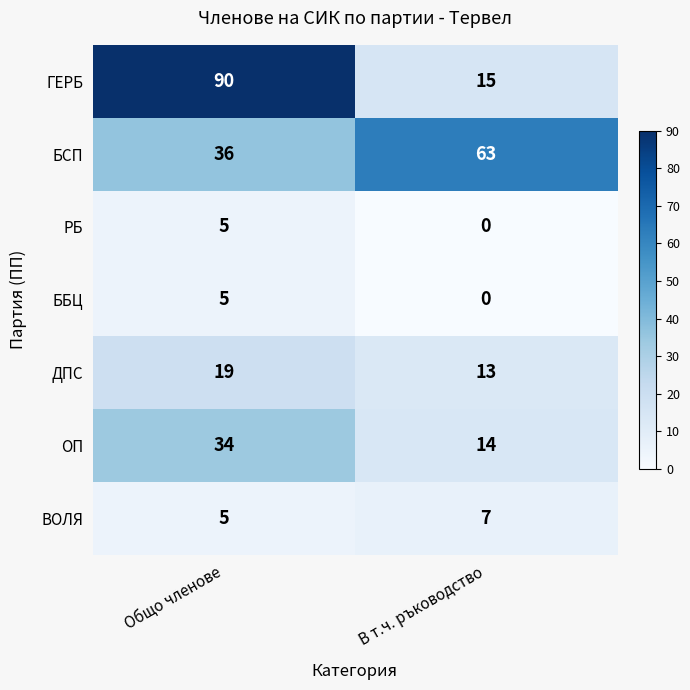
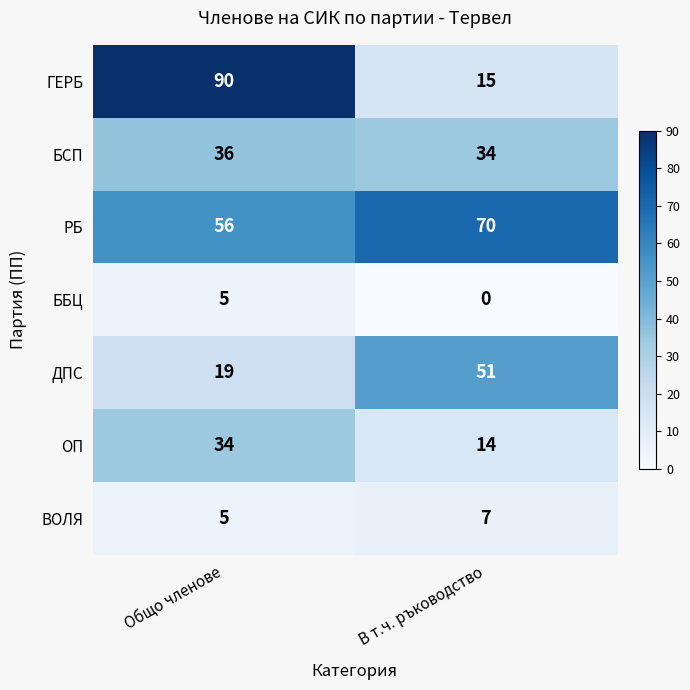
  {
    "ГЕРБ": {
      "Общо членове": 90,
      "В т.ч. ръководство": 15
    },
    "БСП": {
      "Общо членове": 36,
-     "В т.ч. ръководство": 63
+     "В т.ч. ръководство": 34
    },
    "РБ": {
-     "Общо членове": 5,
-     "В т.ч. ръководство": 0
+     "Общо членове": 56,
+     "В т.ч. ръководство": 70
    },
    "ББЦ": {
      "Общо членове": 5,
      "В т.ч. ръководство": 0
    },
    "ДПС": {
      "Общо членове": 19,
-     "В т.ч. ръководство": 13
+     "В т.ч. ръководство": 51
    },
    "ОП": {
      "Общо членове": 34,
      "В т.ч. ръководство": 14
    },
    "ВОЛЯ": {
      "Общо членове": 5,
      "В т.ч. ръководство": 7
    }
  }
